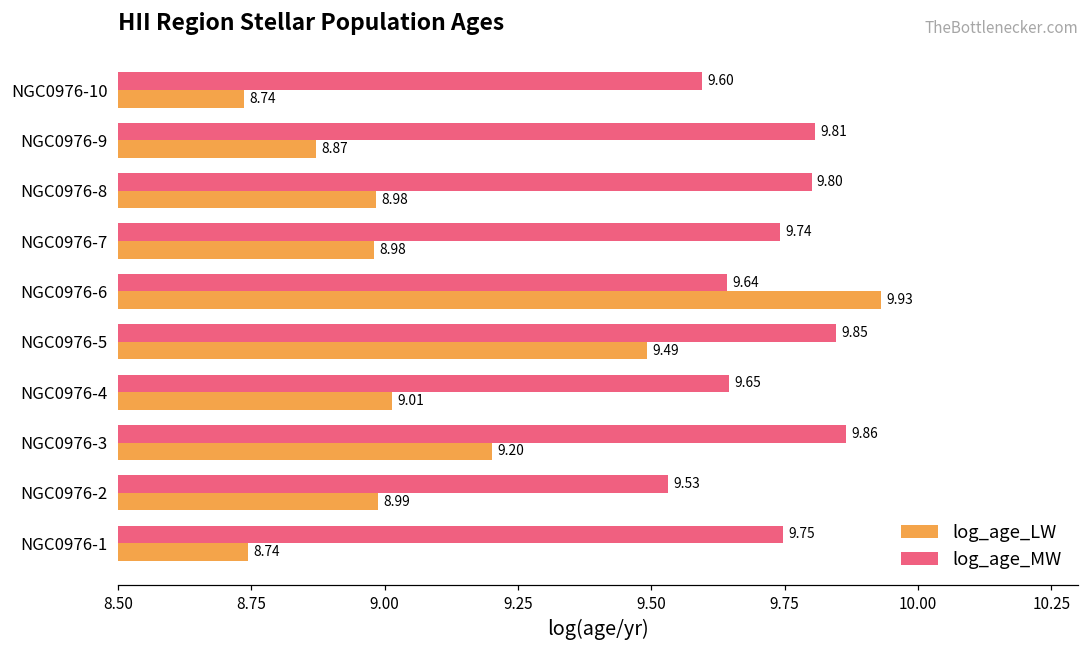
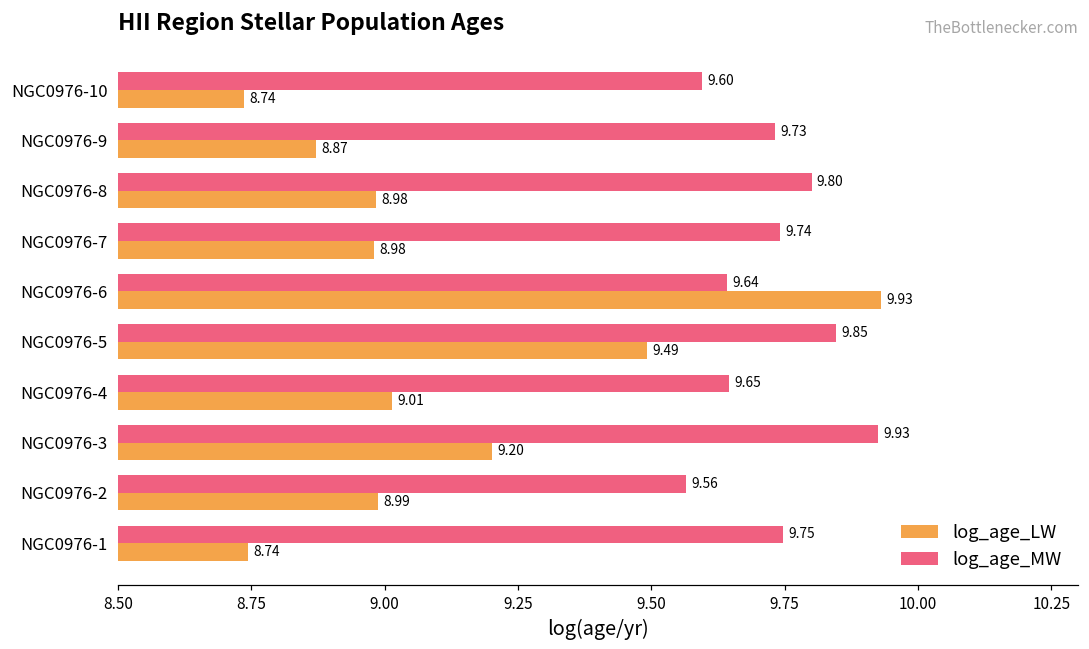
  {
    "log_age_LW": {
      "NGC0976-10": 8.74,
      "NGC0976-9": 8.87,
      "NGC0976-8": 8.98,
      "NGC0976-7": 8.98,
      "NGC0976-6": 9.93,
      "NGC0976-5": 9.49,
      "NGC0976-4": 9.01,
      "NGC0976-3": 9.20,
      "NGC0976-2": 8.99,
      "NGC0976-1": 8.74
    },
    "log_age_MW": {
      "NGC0976-10": 9.60,
-     "NGC0976-9": 9.81,
+     "NGC0976-9": 9.73,
      "NGC0976-8": 9.80,
      "NGC0976-7": 9.74,
      "NGC0976-6": 9.64,
      "NGC0976-5": 9.85,
      "NGC0976-4": 9.65,
-     "NGC0976-3": 9.86,
-     "NGC0976-2": 9.53,
+     "NGC0976-3": 9.93,
+     "NGC0976-2": 9.56,
      "NGC0976-1": 9.75
    }
  }
